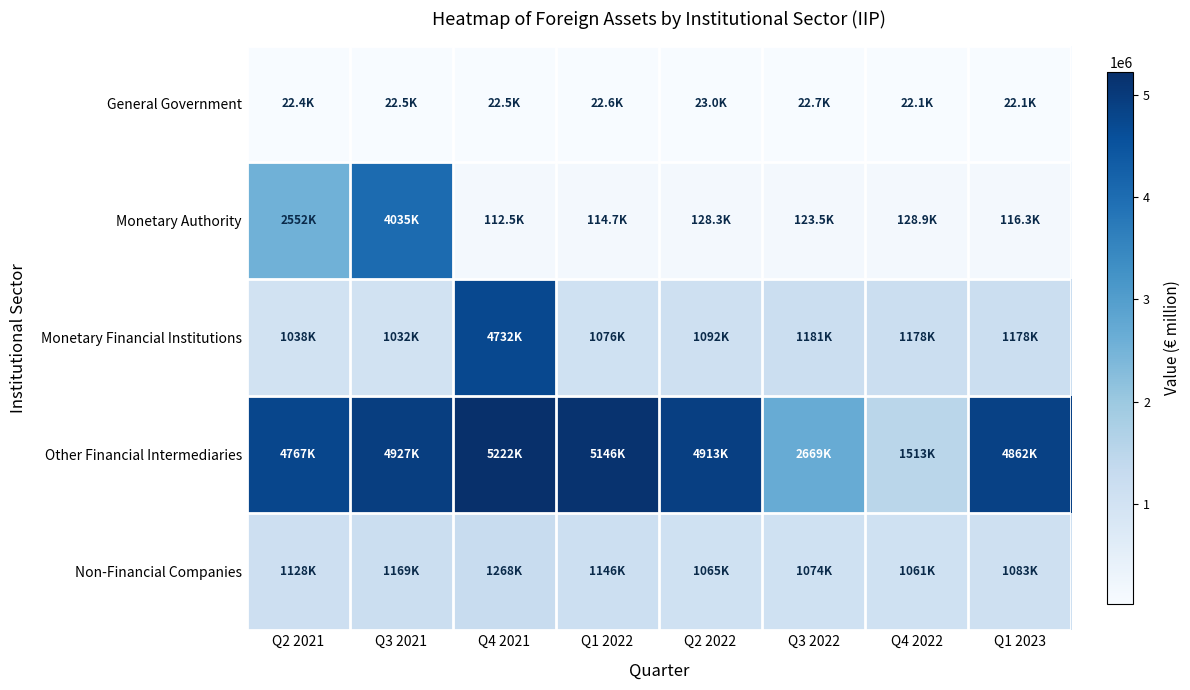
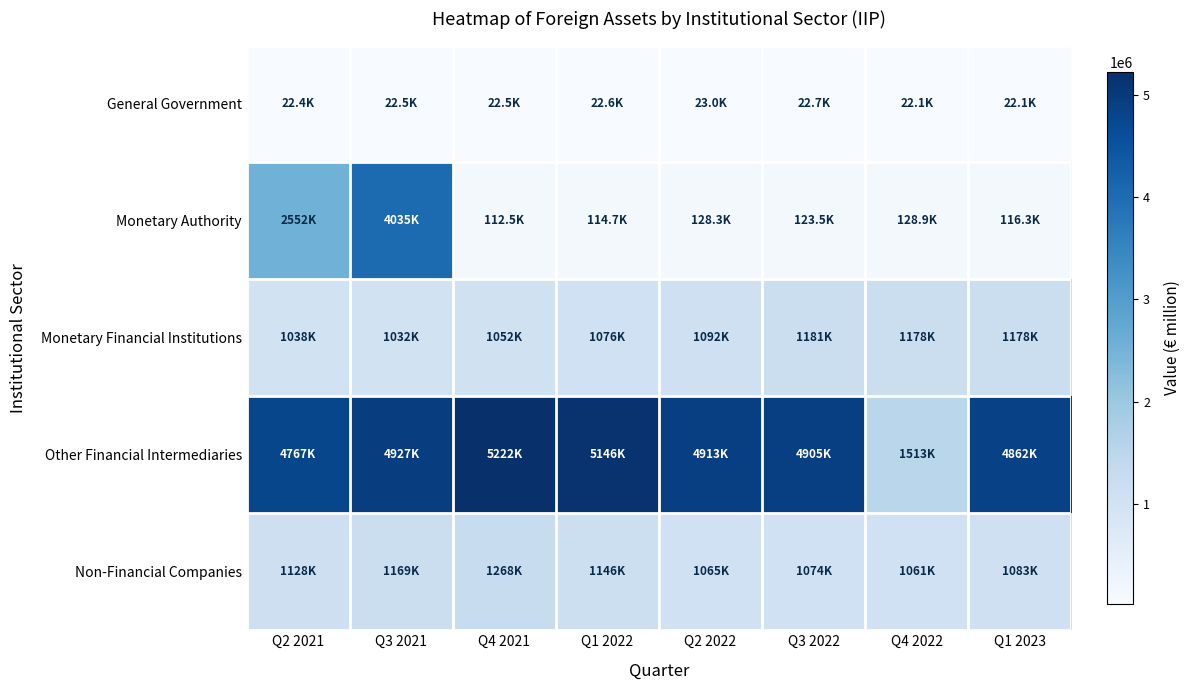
  {
    "General Government": {
      "Q2 2021": "22.4K",
      "Q3 2021": "22.5K",
      "Q4 2021": "22.5K",
      "Q1 2022": "22.6K",
      "Q2 2022": "23.0K",
      "Q3 2022": "22.7K",
      "Q4 2022": "22.1K",
      "Q1 2023": "22.1K"
    },
    "Monetary Authority": {
      "Q2 2021": "2552K",
      "Q3 2021": "4035K",
      "Q4 2021": "112.5K",
      "Q1 2022": "114.7K",
      "Q2 2022": "128.3K",
      "Q3 2022": "123.5K",
      "Q4 2022": "128.9K",
      "Q1 2023": "116.3K"
    },
    "Monetary Financial Institutions": {
      "Q2 2021": "1038K",
      "Q3 2021": "1032K",
-     "Q4 2021": "4732K",
+     "Q4 2021": "1052K",
      "Q1 2022": "1076K",
      "Q2 2022": "1092K",
      "Q3 2022": "1181K",
      "Q4 2022": "1178K",
      "Q1 2023": "1178K"
    },
    "Other Financial Intermediaries": {
      "Q2 2021": "4767K",
      "Q3 2021": "4927K",
      "Q4 2021": "5222K",
      "Q1 2022": "5146K",
      "Q2 2022": "4913K",
-     "Q3 2022": "2669K",
+     "Q3 2022": "4905K",
      "Q4 2022": "1513K",
      "Q1 2023": "4862K"
    },
    "Non-Financial Companies": {
      "Q2 2021": "1128K",
      "Q3 2021": "1169K",
      "Q4 2021": "1268K",
      "Q1 2022": "1146K",
      "Q2 2022": "1065K",
      "Q3 2022": "1074K",
      "Q4 2022": "1061K",
      "Q1 2023": "1083K"
    }
  }
